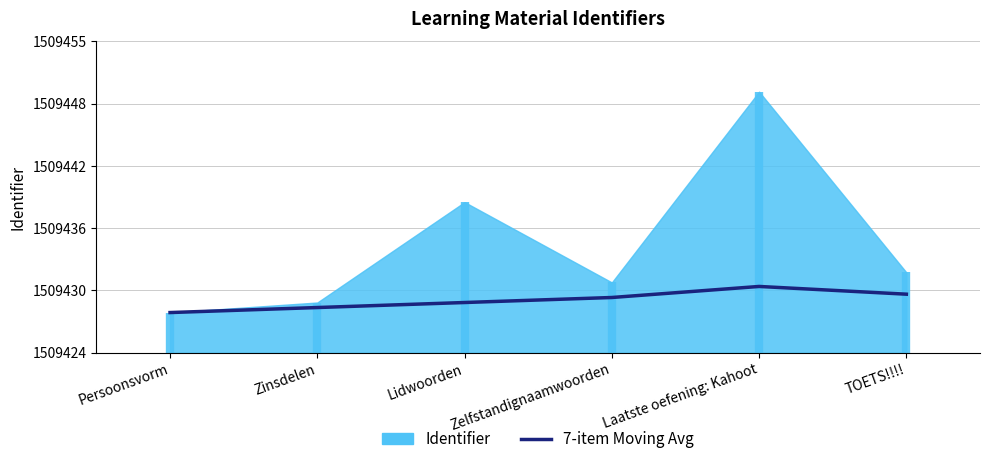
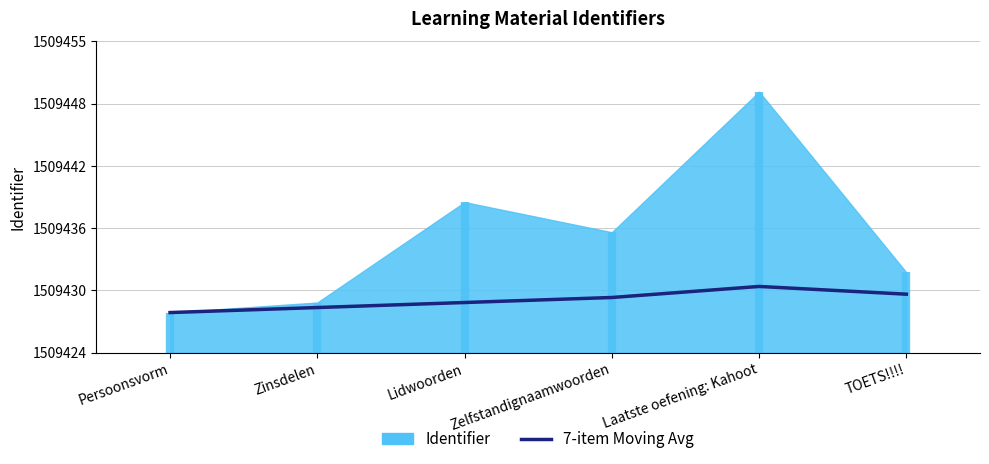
  {
    "7-item Moving Avg": {
      "Zinsdelen": 1509428.5,
      "Lidwoorden": 1509429,
      "Zelfstandignaamwoorden": 1509429.5,
      "Laatste oefening: Kahoot": 1509430.6,
      "TOETS!!!!": 1509430
    },
    "Identifier": {
      "Zinsdelen": 1509429,
      "Lidwoorden": 1509439,
-     "Zelfstandignaamwoorden": 1509431,
+     "Zelfstandignaamwoorden": 1509436,
      "Laatste oefening: Kahoot": 1509450,
      "TOETS!!!!": 1509432
    }
  }
